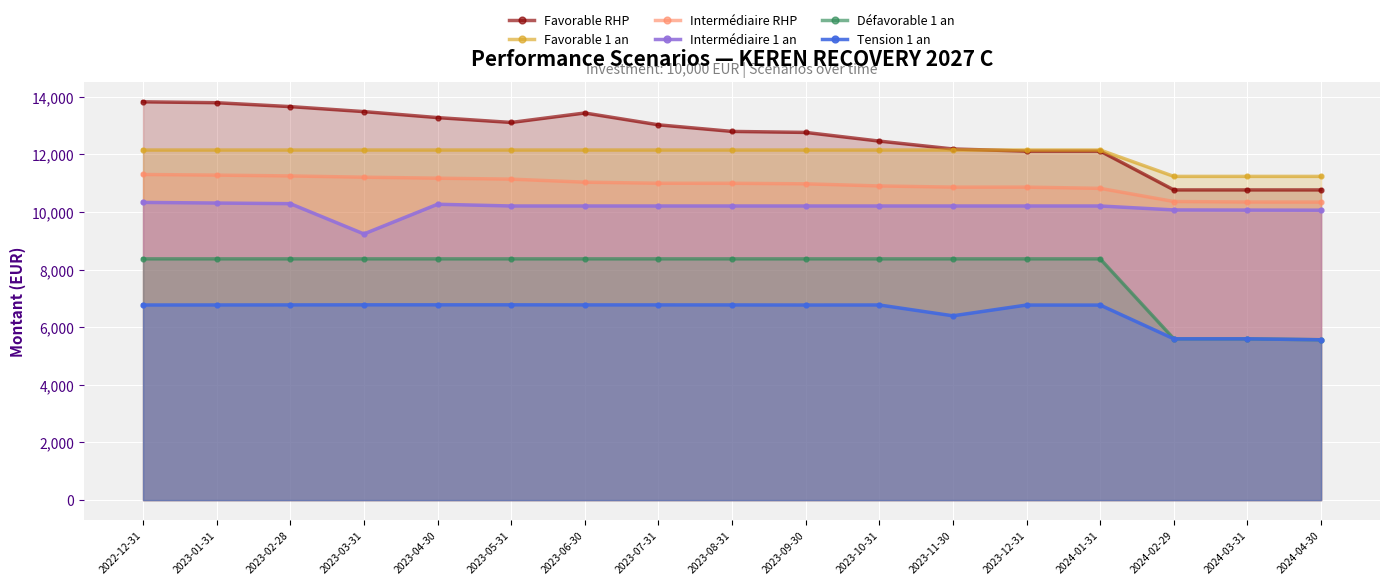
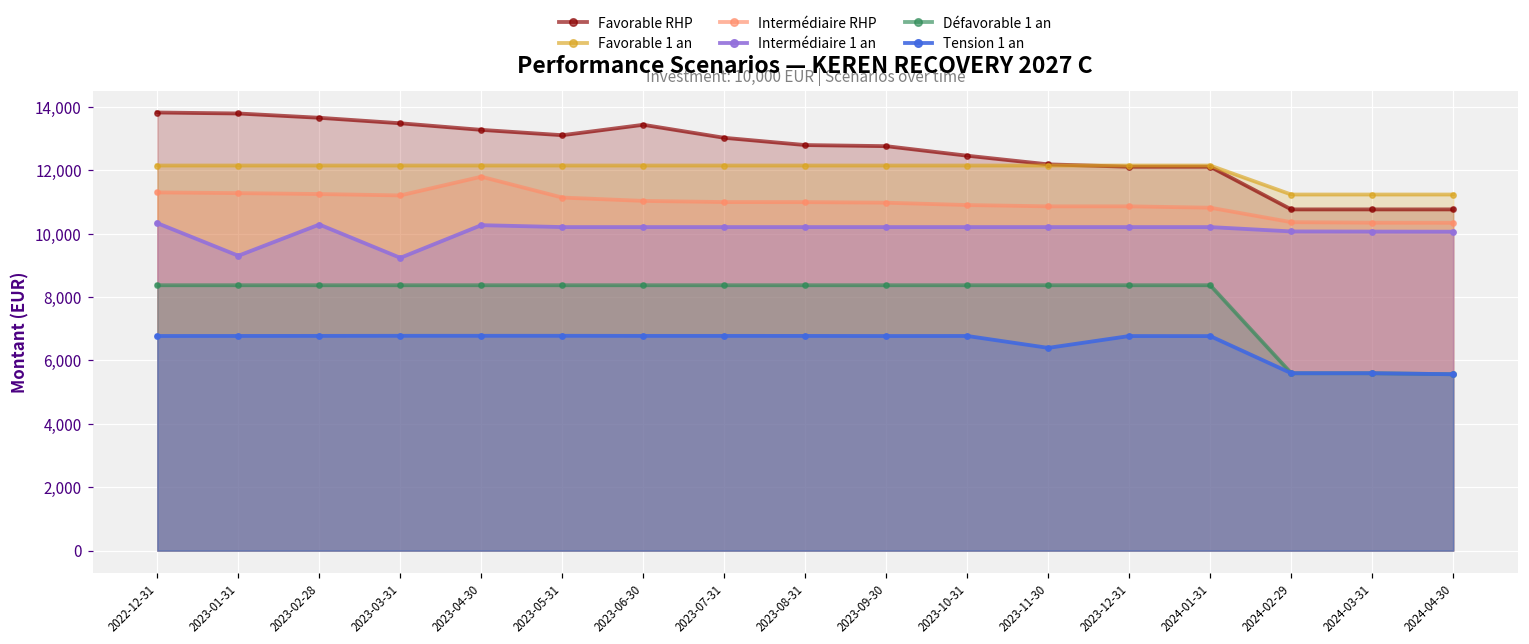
  {
    "Favorable RHP": {
      "2022-12-31": "13,800",
      "2023-01-31": "13,800",
      "2023-02-28": "13,700",
      "2023-03-31": "13,500",
      "2023-04-30": "13,300",
      "2023-05-31": "13,100",
      "2023-06-30": "13,400",
      "2023-07-31": "13,000",
      "2023-08-31": "12,800",
      "2023-09-30": "12,800",
      "2023-10-31": "12,500",
      "2024-02-29": "10,800",
      "2024-03-31": "10,800",
      "2024-04-30": "10,800"
    },
    "Favorable 1 an": {
      "2022-12-31": "12,200",
      "2023-01-31": "12,200",
      "2023-02-28": "12,200",
      "2023-03-31": "12,200",
      "2023-04-30": "12,200",
      "2023-05-31": "12,200",
      "2023-06-30": "12,200",
      "2023-07-31": "12,200",
      "2023-08-31": "12,200",
      "2023-09-30": "12,200",
      "2023-10-31": "12,200",
      "2024-02-29": "11,200",
      "2024-03-31": "11,200",
      "2024-04-30": "11,200"
    },
    "Intermédiaire RHP": {
      "2022-12-31": "11,300",
      "2023-01-31": "11,300",
      "2023-02-28": "11,300",
      "2023-03-31": "11,200",
-     "2023-04-30": "11,200",
+     "2023-04-30": "11,800",
      "2023-05-31": "11,100",
      "2023-06-30": "11,000",
      "2023-07-31": "11,000",
      "2023-08-31": "11,000",
      "2023-09-30": "11,000",
      "2023-10-31": "10,900",
      "2023-11-30": "10,900",
      "2023-12-31": "10,900",
      "2024-01-31": "10,800",
      "2024-02-29": "10,400",
      "2024-03-31": "10,300",
      "2024-04-30": "10,300"
    },
    "Intermédiaire 1 an": {
      "2022-12-31": "10,300",
-     "2023-01-31": "10,300",
+     "2023-01-31": "9,300",
      "2023-02-28": "10,300",
      "2023-03-31": "9,200",
      "2023-04-30": "10,300",
      "2023-05-31": "10,200",
      "2023-06-30": "10,200",
      "2023-07-31": "10,200",
      "2023-08-31": "10,200",
      "2023-09-30": "10,200",
      "2023-10-31": "10,200",
      "2023-11-30": "10,200",
      "2023-12-31": "10,200",
      "2024-01-31": "10,200",
      "2024-02-29": "10,100",
      "2024-03-31": "10,100",
      "2024-04-30": "10,100"
    },
    "Défavorable 1 an": {
      "2022-12-31": "8,400",
      "2023-01-31": "8,400",
      "2023-02-28": "8,400",
      "2023-03-31": "8,400",
      "2023-04-30": "8,400",
      "2023-05-31": "8,400",
      "2023-06-30": "8,400",
      "2023-07-31": "8,400",
      "2023-08-31": "8,400",
      "2023-09-30": "8,400",
      "2023-10-31": "8,400",
      "2023-11-30": "8,400",
      "2023-12-31": "8,400",
      "2024-01-31": "8,400"
    },
    "Tension 1 an": {
      "2022-12-31": "6,800",
      "2023-01-31": "6,800",
      "2023-02-28": "6,800",
      "2023-03-31": "6,800",
      "2023-04-30": "6,800",
      "2023-05-31": "6,800",
      "2023-06-30": "6,800",
      "2023-07-31": "6,800",
      "2023-08-31": "6,800",
      "2023-09-30": "6,800",
      "2023-10-31": "6,800",
      "2023-11-30": "6,400",
      "2023-12-31": "6,800",
      "2024-01-31": "6,800"
    }
  }
